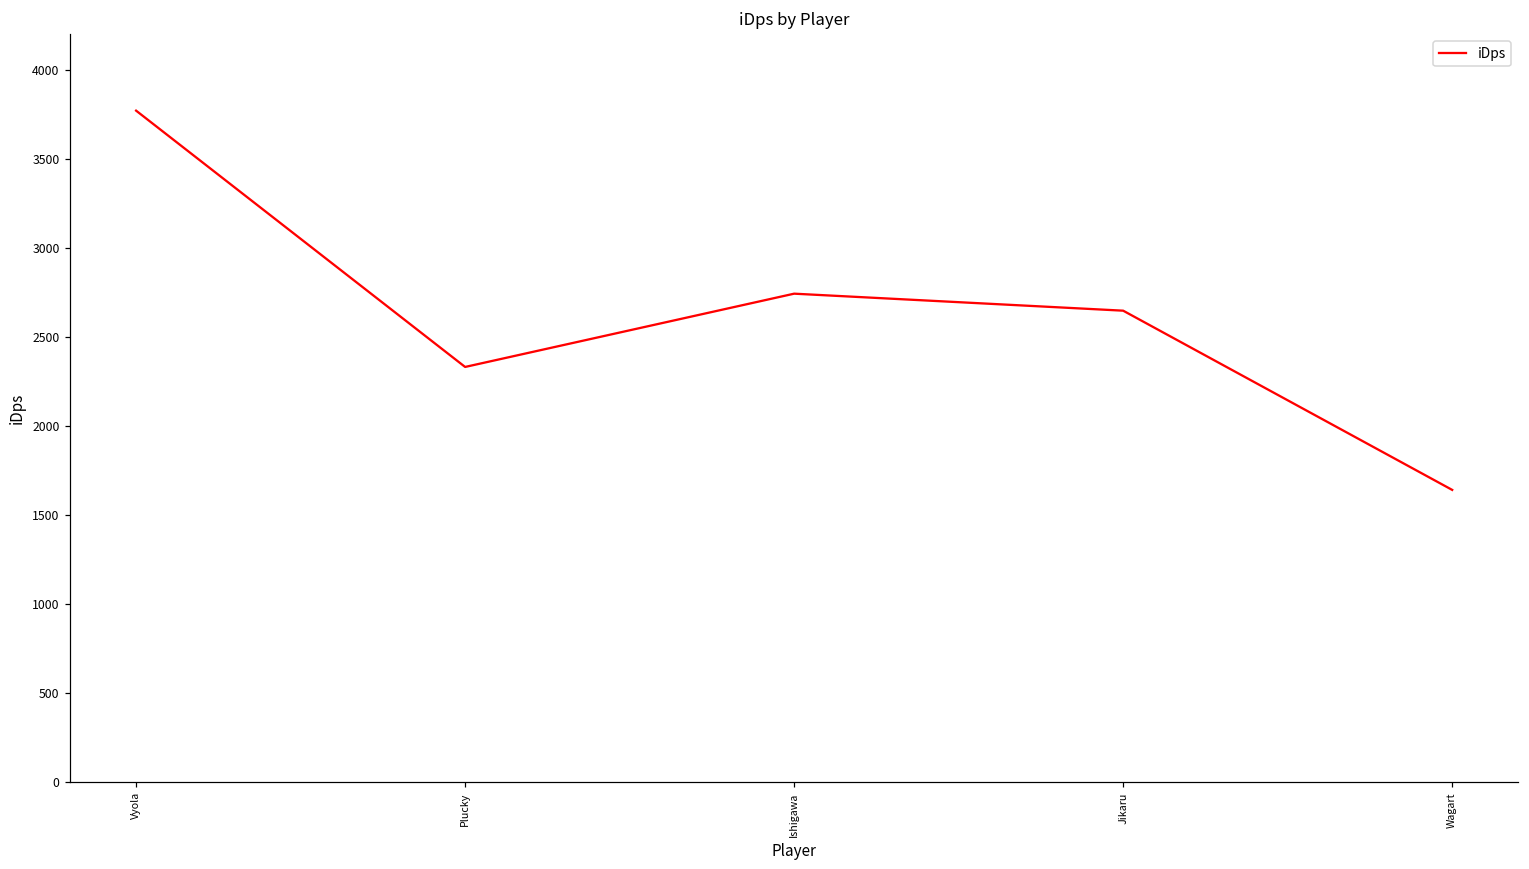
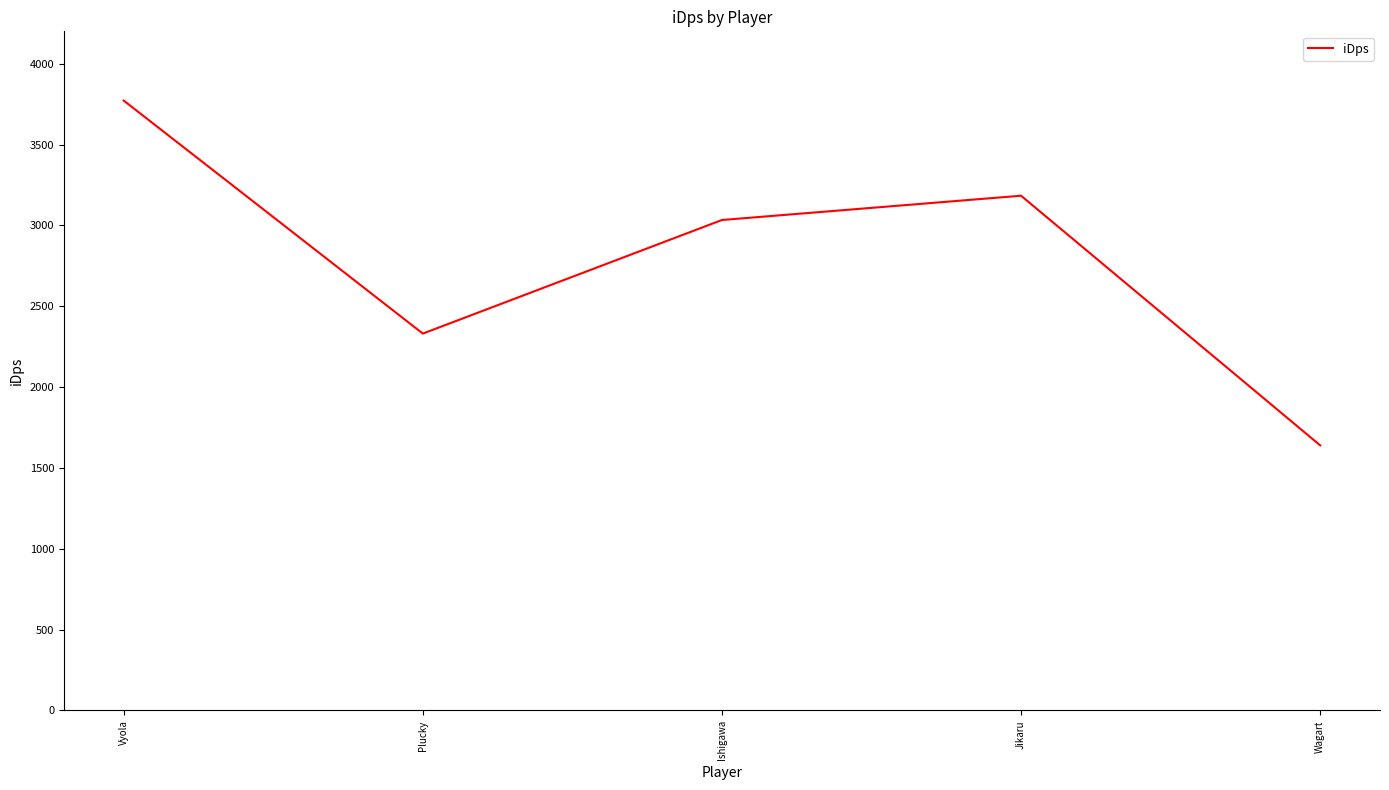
  {
    "Vyola": 3770,
    "Plucky": 2330,
-   "Ishigawa": 2740,
-   "Jikaru": 2650,
+   "Ishigawa": 3030,
+   "Jikaru": 3180,
    "Wagart": 1640
  }
